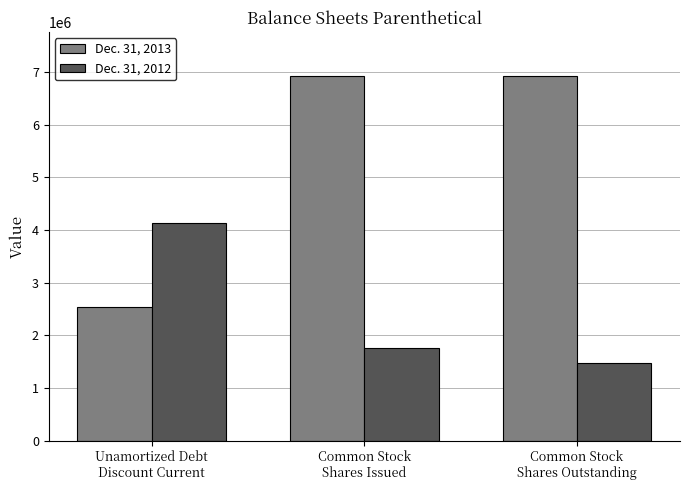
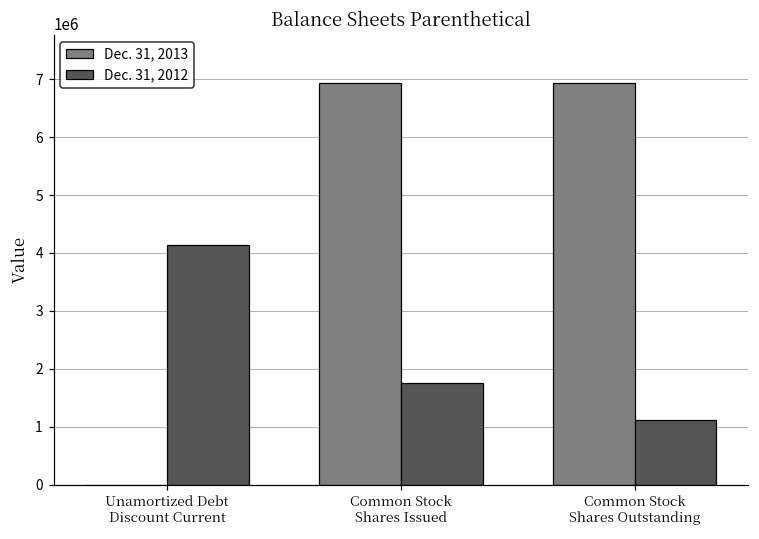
  {
    "Dec. 31, 2013": {
-     "Unamortized Debt Discount Current": 2500000,
+     "Unamortized Debt Discount Current": 0,
      "Common Stock Shares Issued": 6900000,
      "Common Stock Shares Outstanding": 6900000
    },
    "Dec. 31, 2012": {
      "Unamortized Debt Discount Current": 4100000,
      "Common Stock Shares Issued": 1800000,
-     "Common Stock Shares Outstanding": 1500000
+     "Common Stock Shares Outstanding": 1100000
    }
  }
